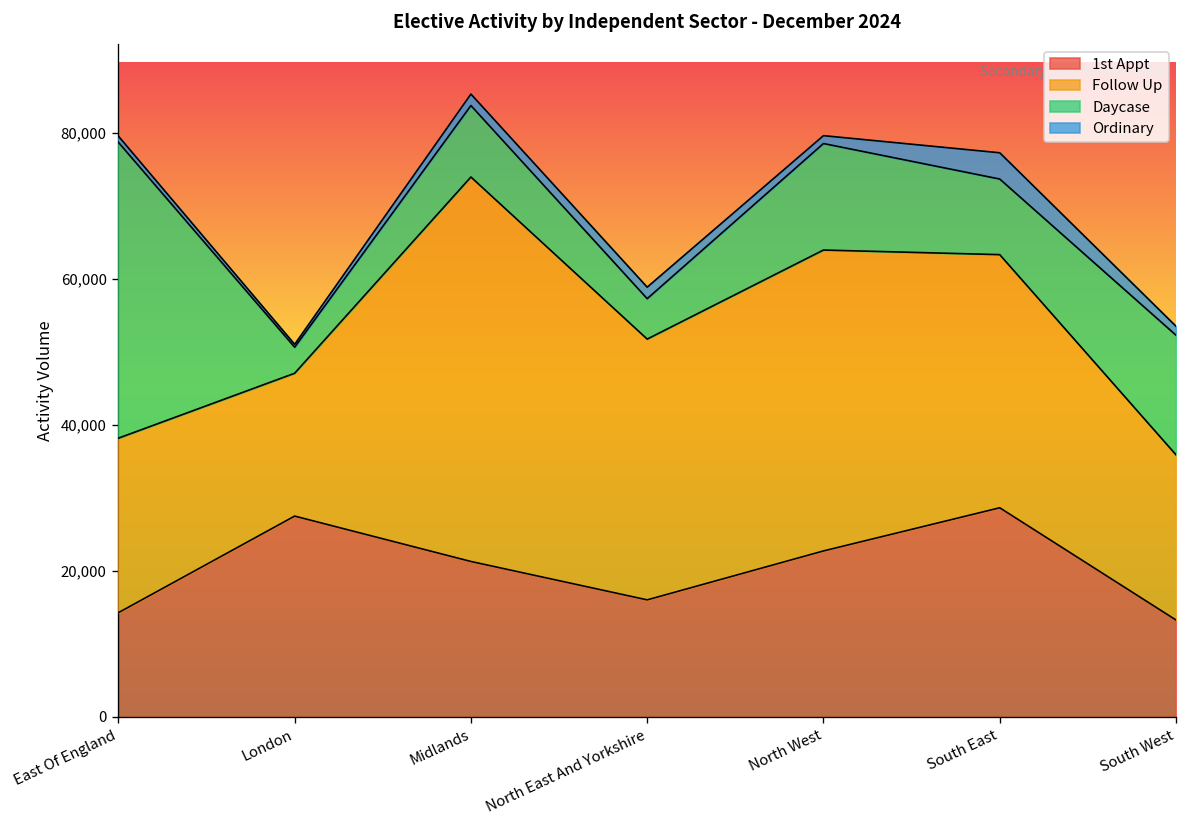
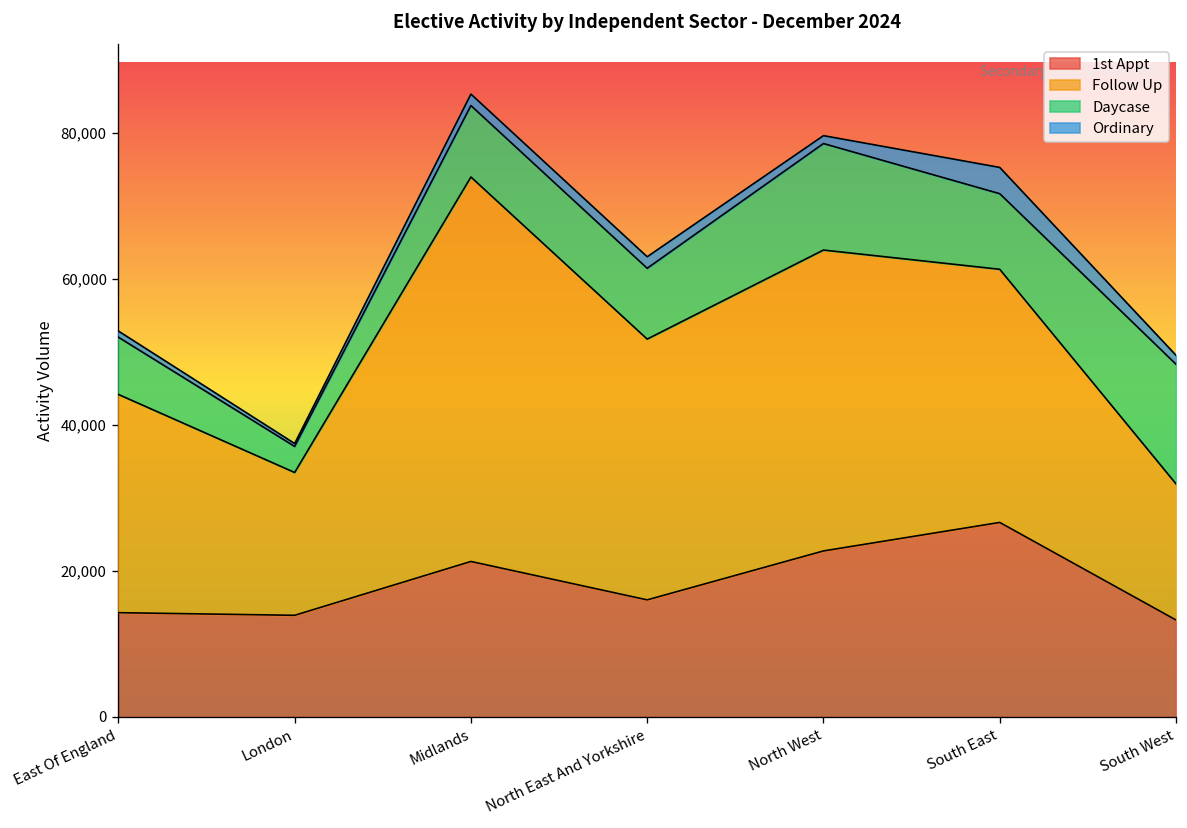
  {
    "1st Appt": {
      "East Of England": "14,000",
-     "London": "28,000",
+     "London": "14,000",
      "Midlands": "21,000",
      "North East And Yorkshire": "16,000",
      "North West": "23,000",
-     "South East": "29,000",
+     "South East": "27,000",
      "South West": "13,000"
    },
    "Follow Up": {
-     "East Of England": "24,000",
+     "East Of England": "30,000",
      "London": "20,000",
      "Midlands": "53,000",
      "North East And Yorkshire": "36,000",
      "North West": "41,000",
      "South East": "35,000",
-     "South West": "23,000"
+     "South West": "19,000"
    },
    "Daycase": {
-     "East Of England": "41,000",
+     "East Of England": "8,000",
      "Midlands": "10,000",
-     "North East And Yorkshire": "6,000",
+     "North East And Yorkshire": "10,000",
      "North West": "15,000",
      "South East": "10,000",
      "South West": "16,000"
    },
    "Ordinary": {
      "East Of England": "1,000",
      "Midlands": "2,000",
      "North East And Yorkshire": "2,000",
      "North West": "1,000",
      "South East": "4,000",
      "South West": "1,000"
    }
  }
